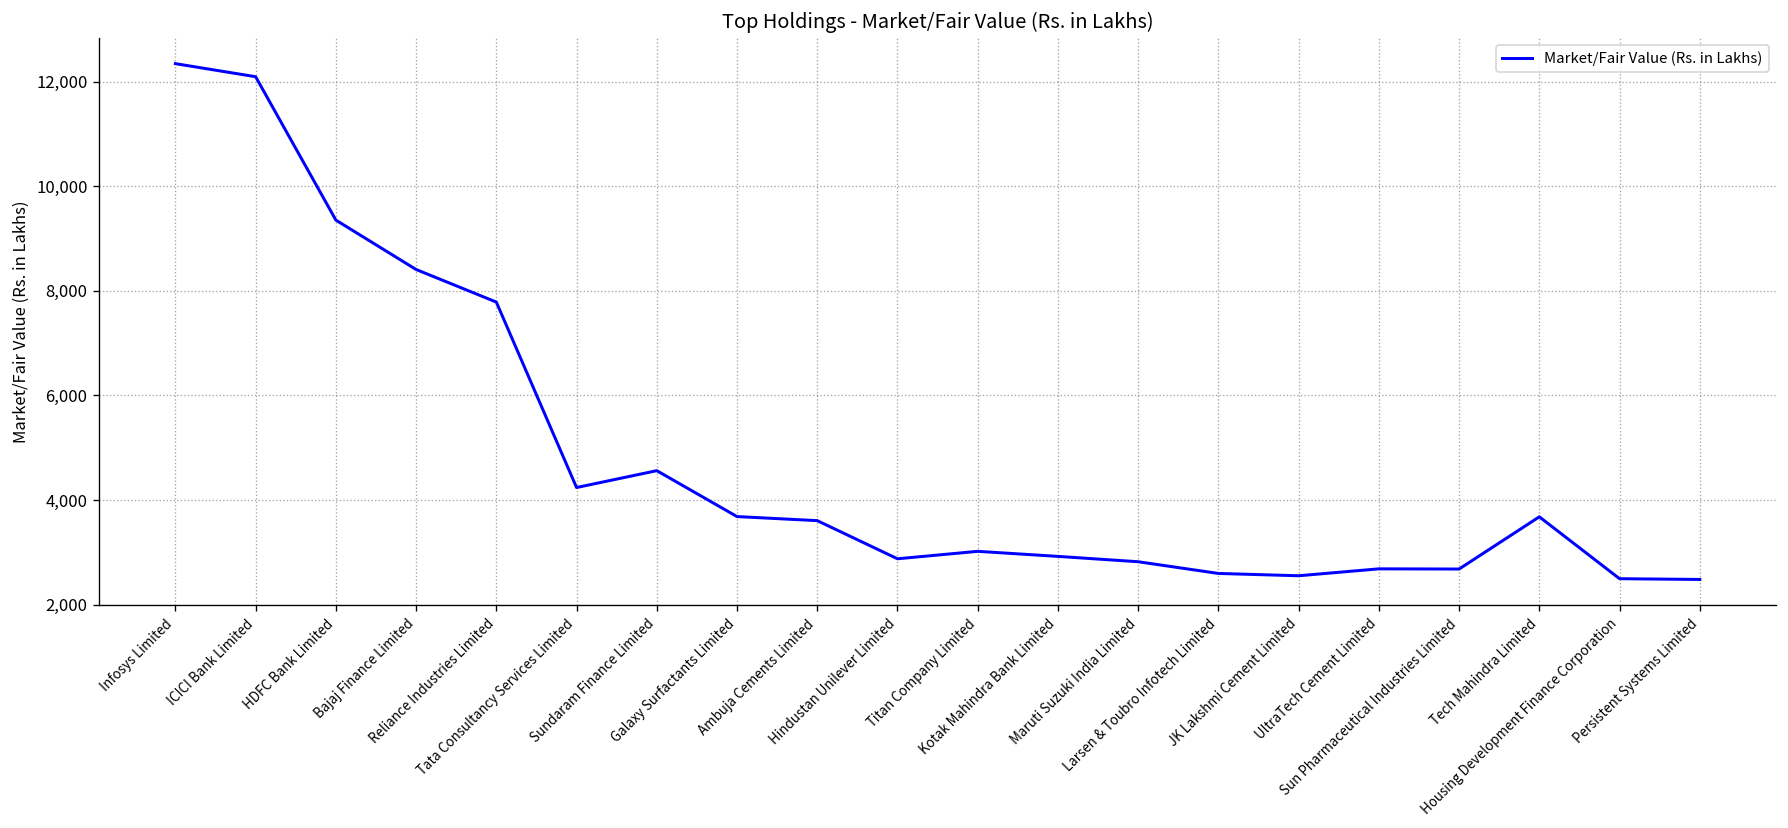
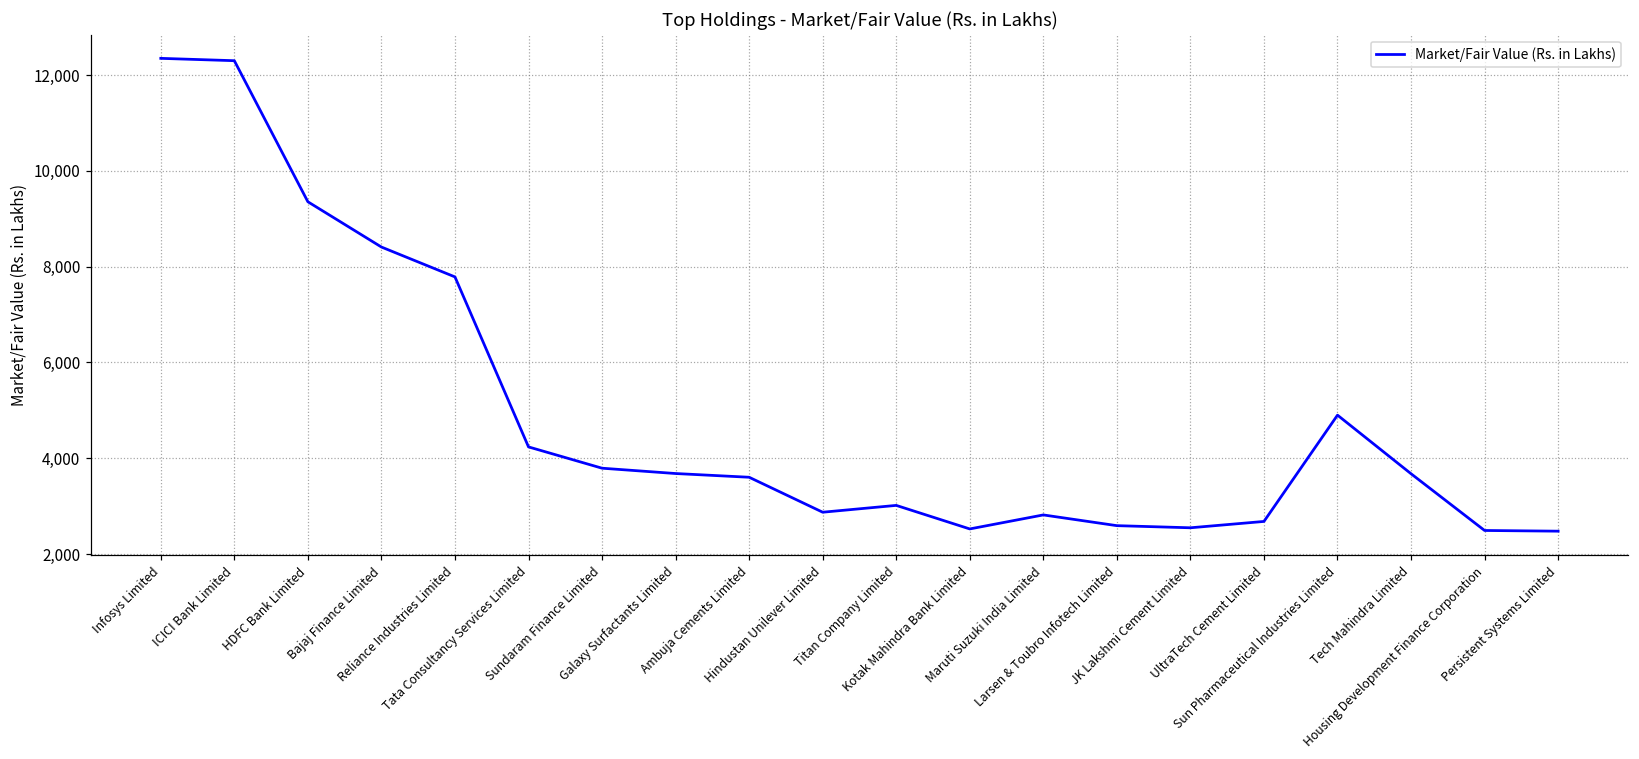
  {
    "Infosys Limited": "12,300",
-   "ICICI Bank Limited": "12,100",
+   "ICICI Bank Limited": "12,300",
    "HDFC Bank Limited": "9,400",
    "Bajaj Finance Limited": "8,400",
    "Reliance Industries Limited": "7,800",
    "Tata Consultancy Services Limited": "4,200",
-   "Sundaram Finance Limited": "4,600",
+   "Sundaram Finance Limited": "3,800",
    "Galaxy Surfactants Limited": "3,700",
    "Ambuja Cements Limited": "3,600",
    "Hindustan Unilever Limited": "2,900",
    "Titan Company Limited": "3,000",
-   "Kotak Mahindra Bank Limited": "2,900",
+   "Kotak Mahindra Bank Limited": "2,500",
    "Maruti Suzuki India Limited": "2,800",
    "Larsen & Toubro Infotech Limited": "2,600",
    "JK Lakshmi Cement Limited": "2,600",
    "UltraTech Cement Limited": "2,700",
-   "Sun Pharmaceutical Industries Limited": "2,700",
+   "Sun Pharmaceutical Industries Limited": "4,900",
    "Tech Mahindra Limited": "3,700",
    "Housing Development Finance Corporation": "2,500",
    "Persistent Systems Limited": "2,500"
  }
